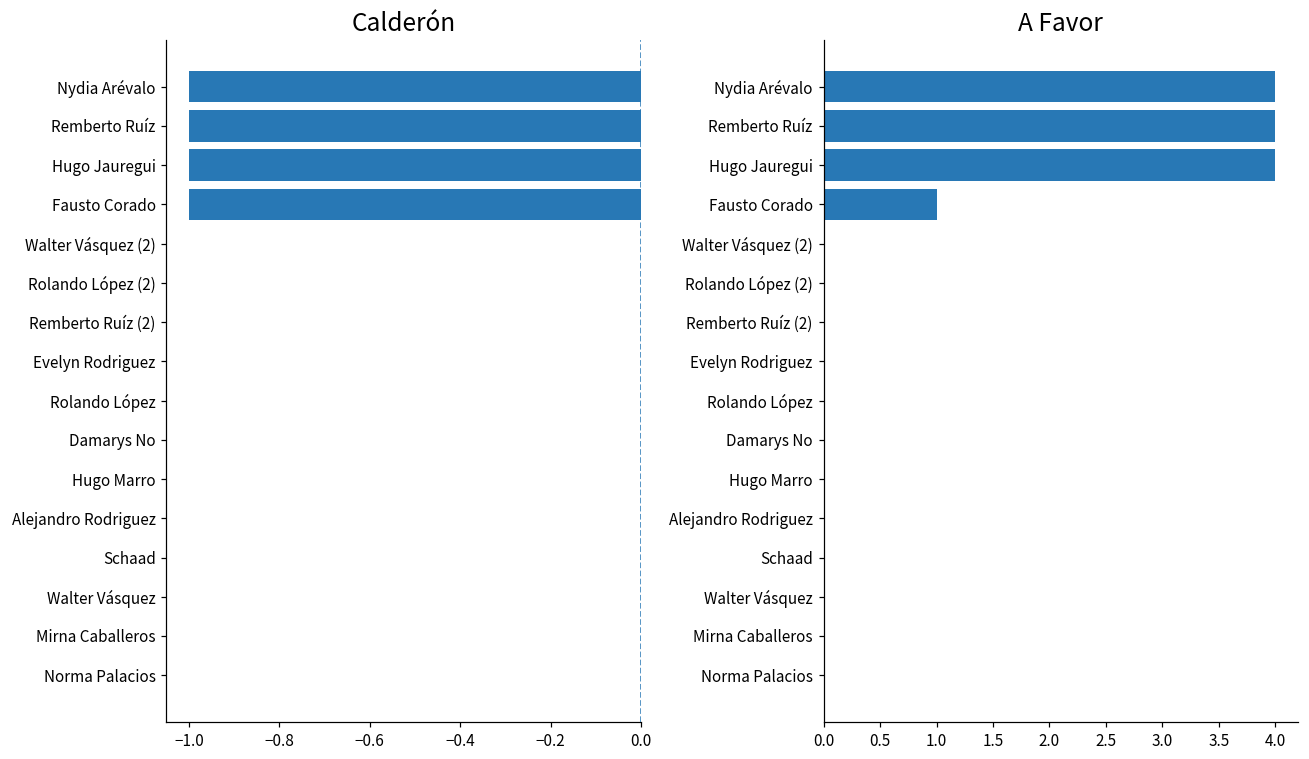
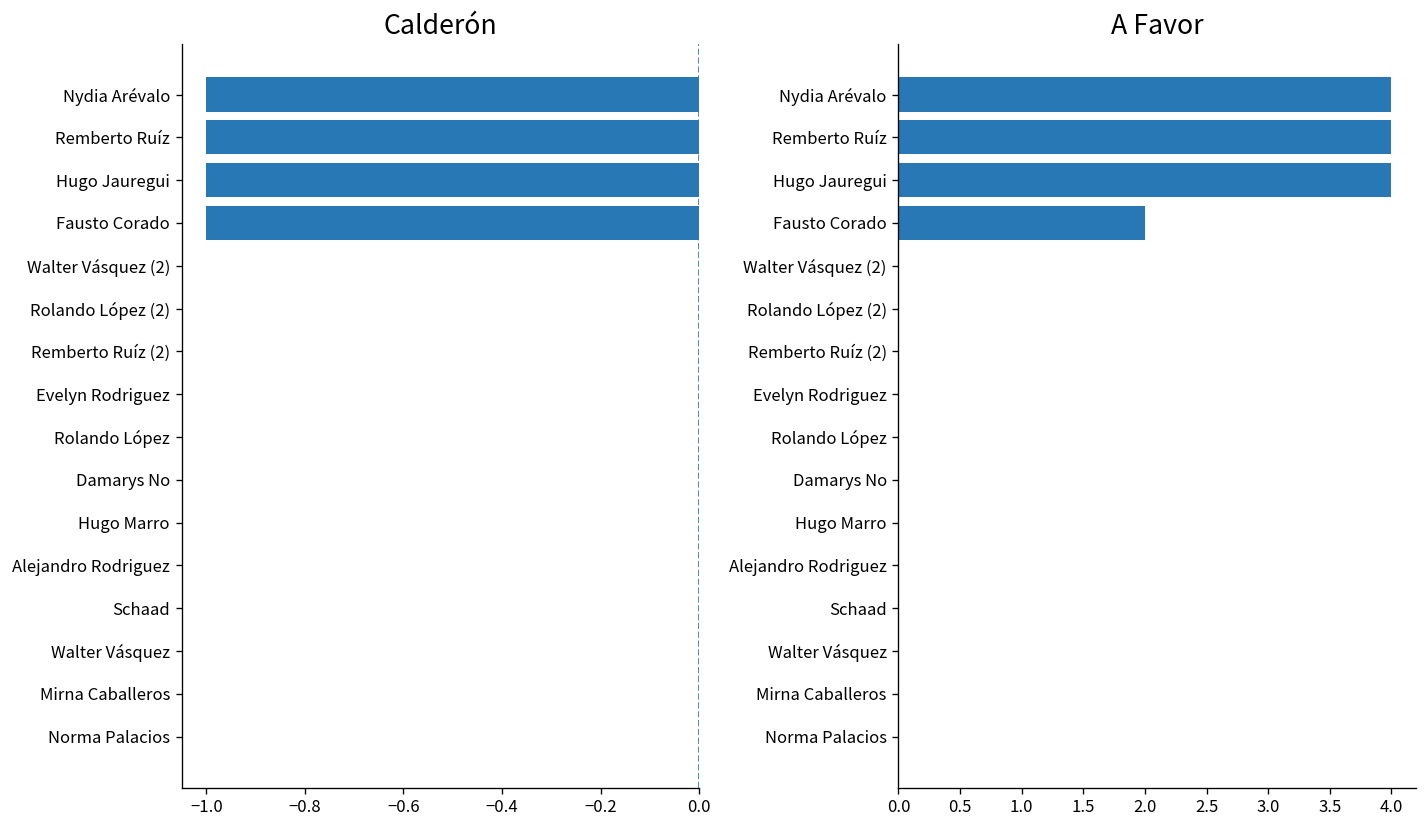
  {
    "Calderón": {
      "Nydia Arévalo": -1.00,
      "Remberto Ruíz": -1.00,
      "Hugo Jauregui": -1.00,
      "Fausto Corado": -1.00,
      "Walter Vásquez (2)": 0.00,
      "Rolando López (2)": 0.00,
      "Remberto Ruíz (2)": 0.00,
      "Evelyn Rodriguez": 0.00,
      "Rolando López": 0.00,
      "Damarys No": 0.00,
      "Hugo Marro": 0.00,
      "Alejandro Rodriguez": 0.00,
      "Schaad": 0.00,
      "Walter Vásquez": 0.00,
      "Mirna Caballeros": 0.00,
      "Norma Palacios": 0.00
    },
    "A Favor": {
      "Nydia Arévalo": 4,
      "Remberto Ruíz": 4,
      "Hugo Jauregui": 4,
-     "Fausto Corado": 1,
+     "Fausto Corado": 2,
      "Walter Vásquez (2)": 0,
      "Rolando López (2)": 0,
      "Remberto Ruíz (2)": 0,
      "Evelyn Rodriguez": 0,
      "Rolando López": 0,
      "Damarys No": 0,
      "Hugo Marro": 0,
      "Alejandro Rodriguez": 0,
      "Schaad": 0,
      "Walter Vásquez": 0,
      "Mirna Caballeros": 0,
      "Norma Palacios": 0
    }
  }
